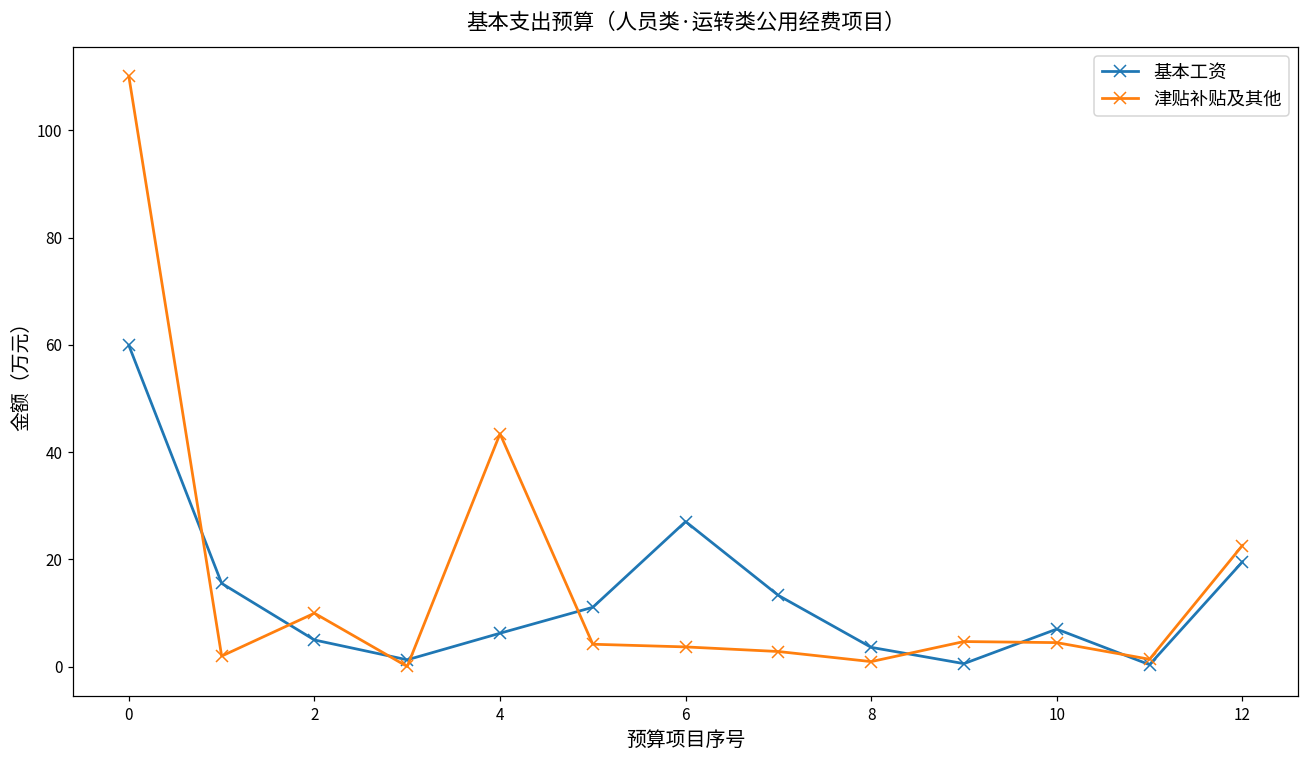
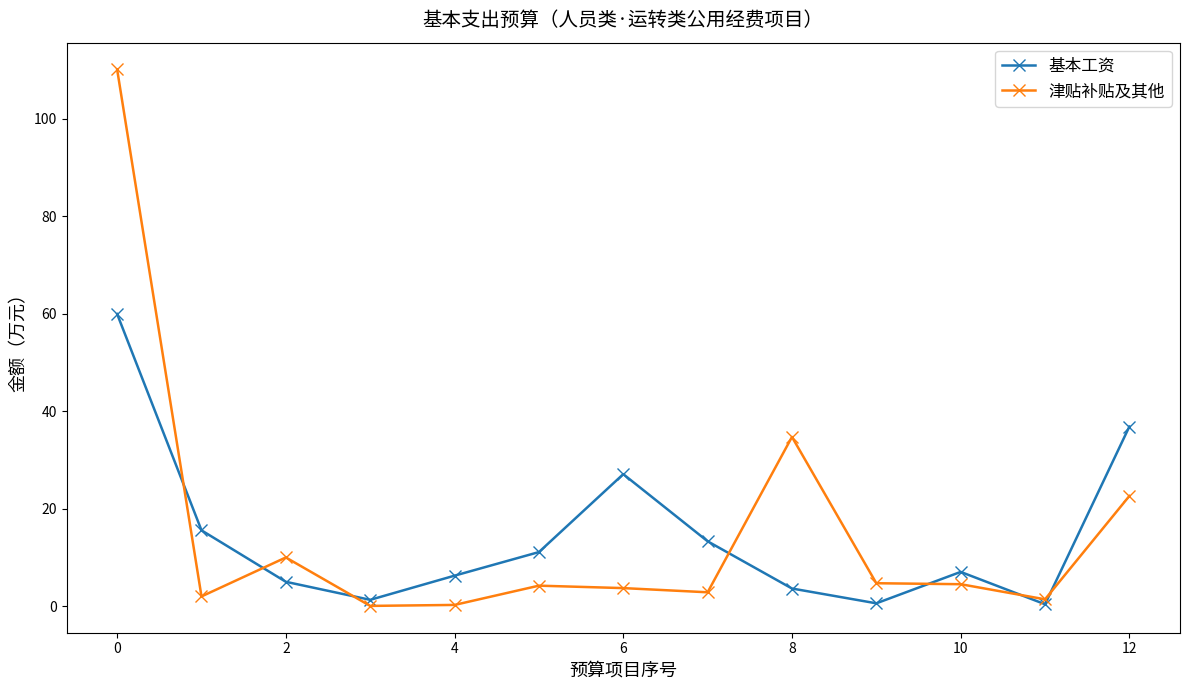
  {
    "基本工资": {
      "0": 60,
      "2": 5,
      "4": 6,
      "6": 27,
      "8": 4,
      "10": 7,
-     "12": 20
+     "12": 37
    },
    "津贴补贴及其他": {
      "0": 110,
      "2": 10,
-     "4": 43,
+     "4": 0,
      "6": 4,
-     "8": 1,
+     "8": 35,
      "10": 5,
      "12": 23
    }
  }
